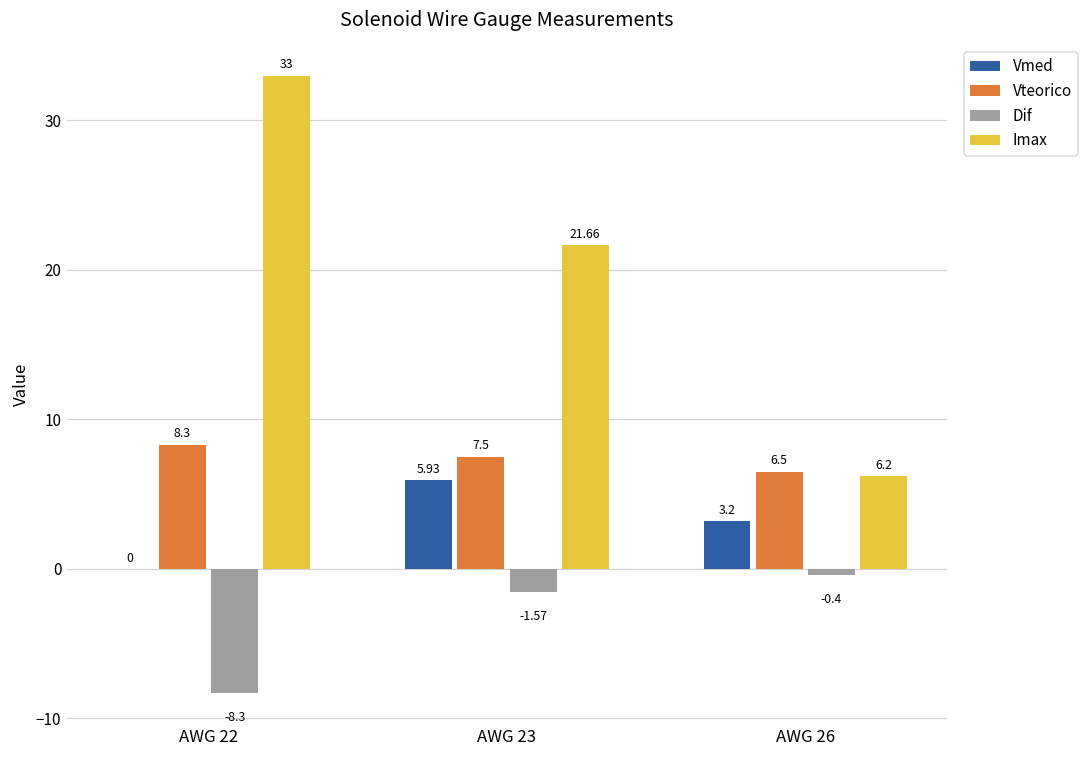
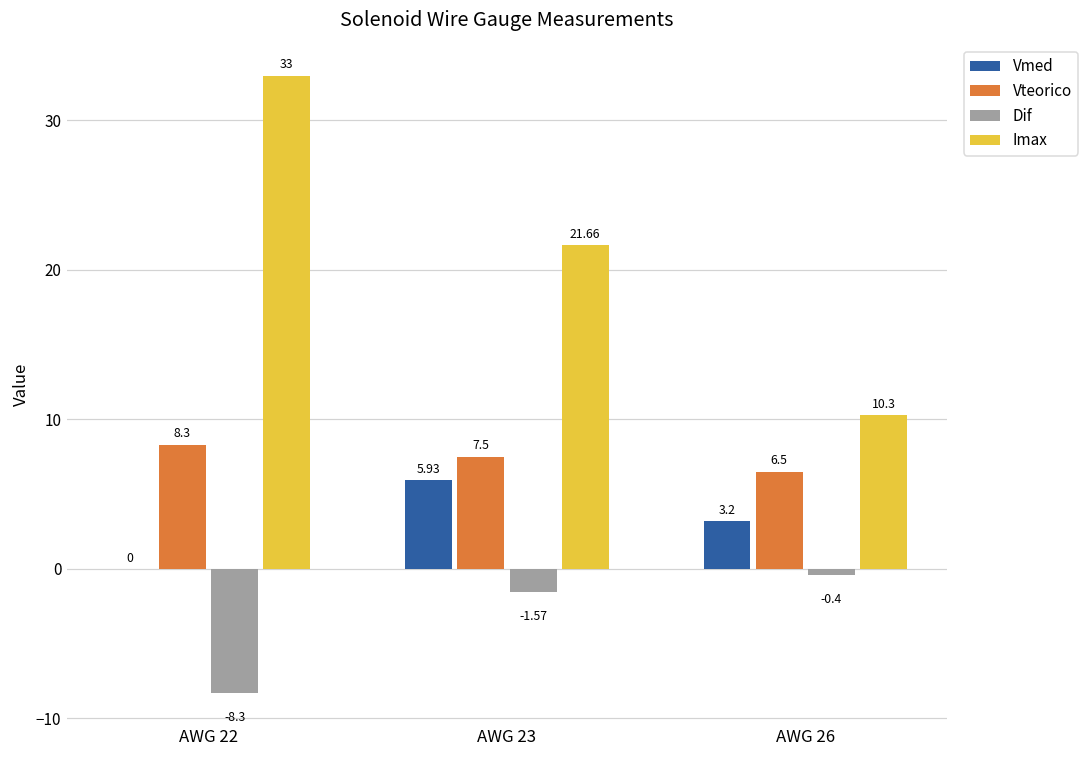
  {
    "Vmed": {
      "AWG 22": 0,
      "AWG 23": 5.93,
      "AWG 26": 3.2
    },
    "Vteorico": {
      "AWG 22": 8.3,
      "AWG 23": 7.5,
      "AWG 26": 6.5
    },
    "Dif": {
      "AWG 22": -8.3,
      "AWG 23": -1.57,
      "AWG 26": -0.4
    },
    "Imax": {
      "AWG 22": 33,
      "AWG 23": 21.66,
-     "AWG 26": 6.2
+     "AWG 26": 10.3
    }
  }
